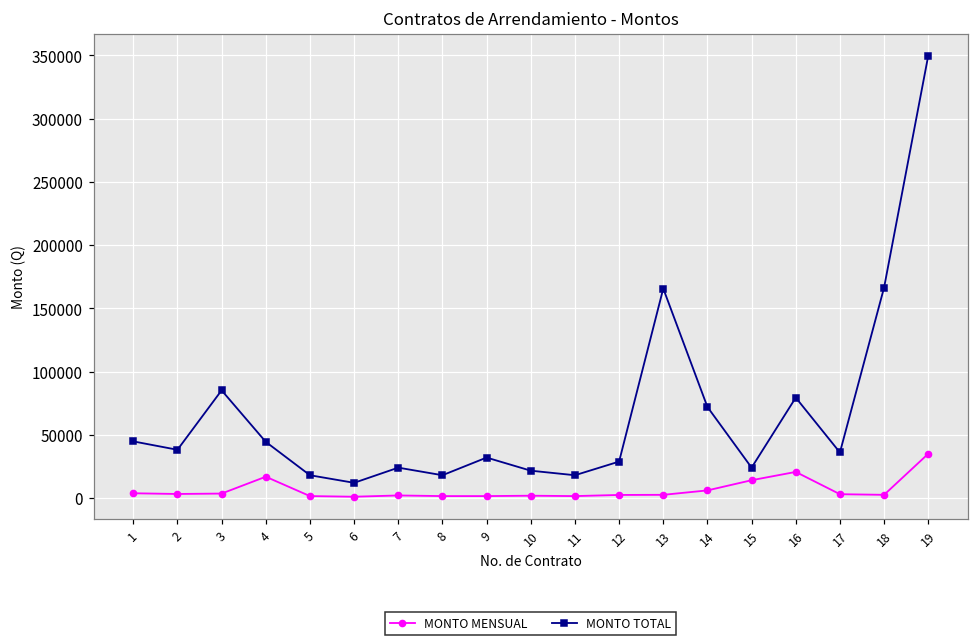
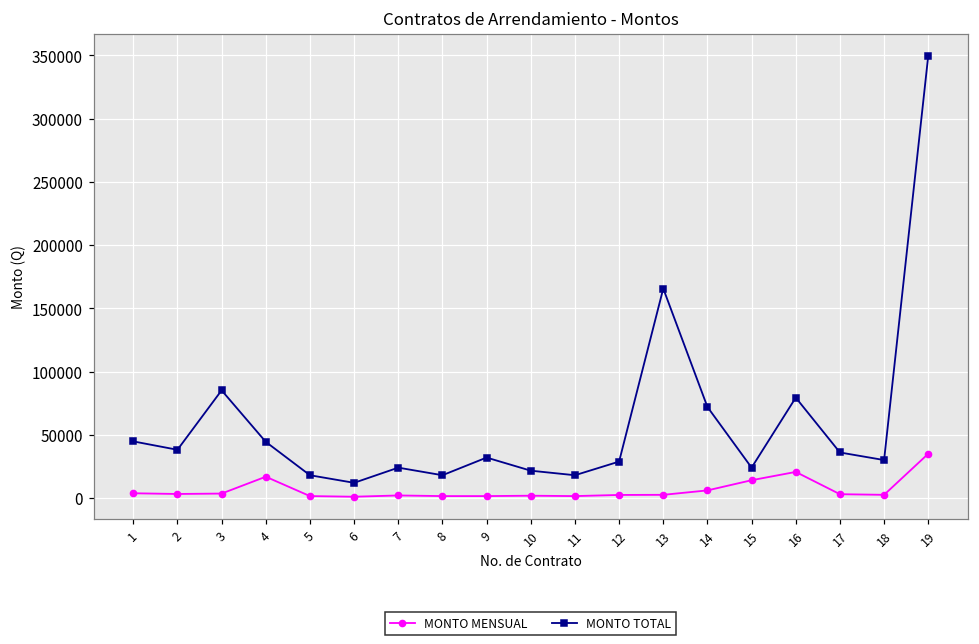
  {
    "MONTO MENSUAL": {
      "1": 4000,
      "2": 3000,
      "3": 4000,
      "4": 17000,
      "5": 2000,
      "6": 1000,
      "7": 2000,
      "8": 2000,
      "9": 2000,
      "10": 2000,
      "11": 2000,
      "12": 2000,
      "13": 3000,
      "14": 6000,
      "15": 14000,
      "16": 21000,
      "17": 3000,
      "18": 3000,
      "19": 35000
    },
    "MONTO TOTAL": {
      "1": 45000,
      "2": 38000,
      "3": 85000,
      "4": 44000,
      "5": 18000,
      "6": 12000,
      "7": 24000,
      "8": 18000,
      "9": 32000,
      "10": 22000,
      "11": 18000,
      "12": 29000,
      "13": 166000,
      "14": 72000,
      "15": 24000,
      "16": 79000,
      "17": 36000,
-     "18": 166000,
+     "18": 30000,
      "19": 350000
    }
  }
